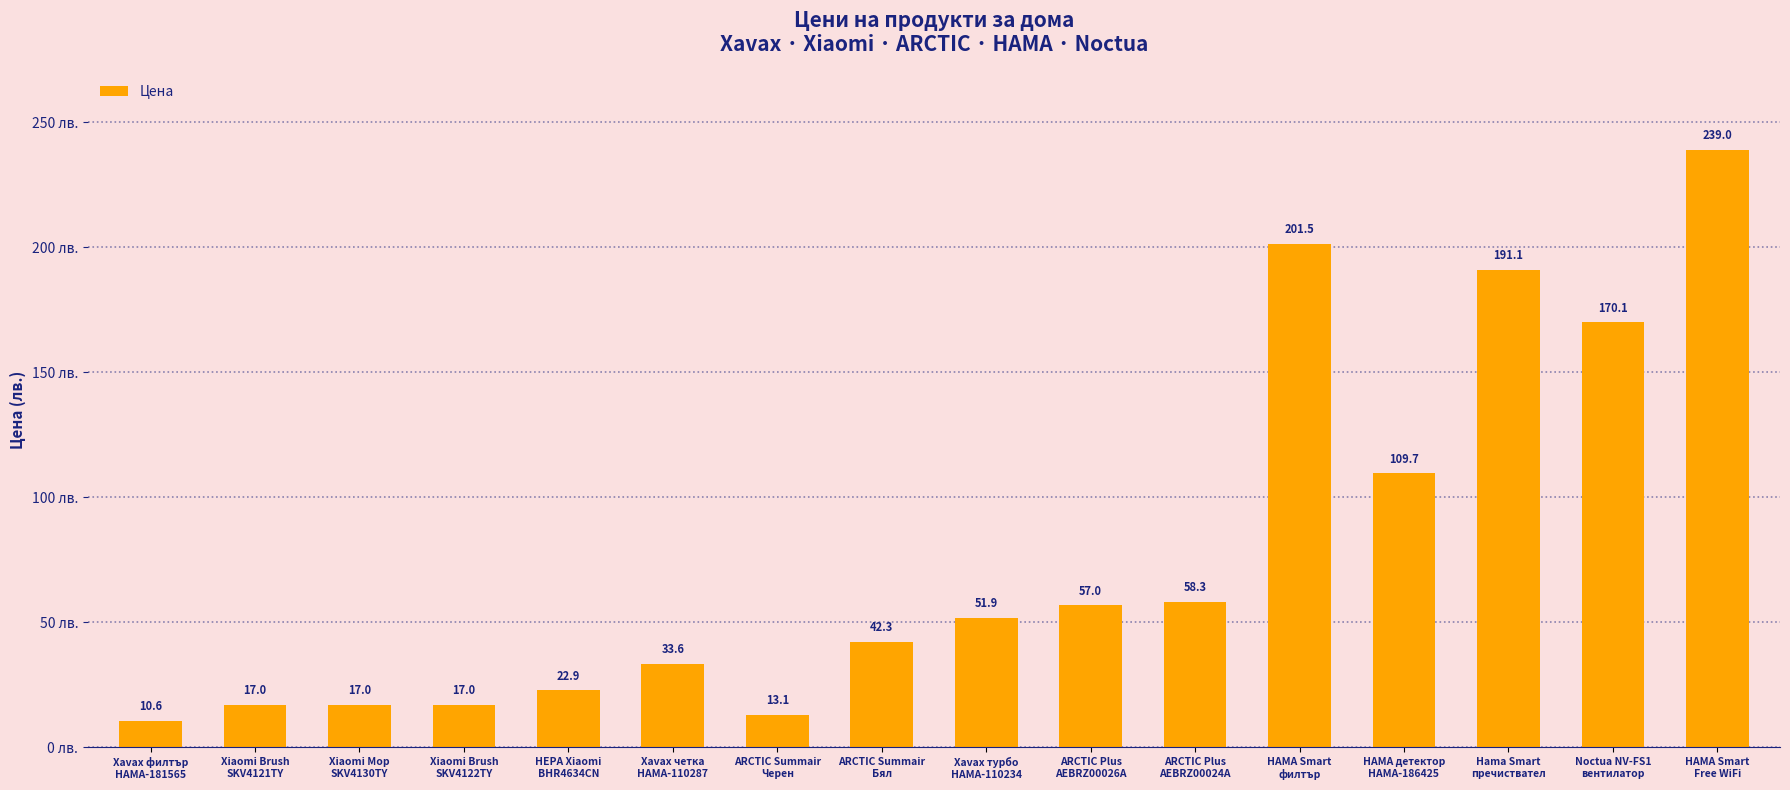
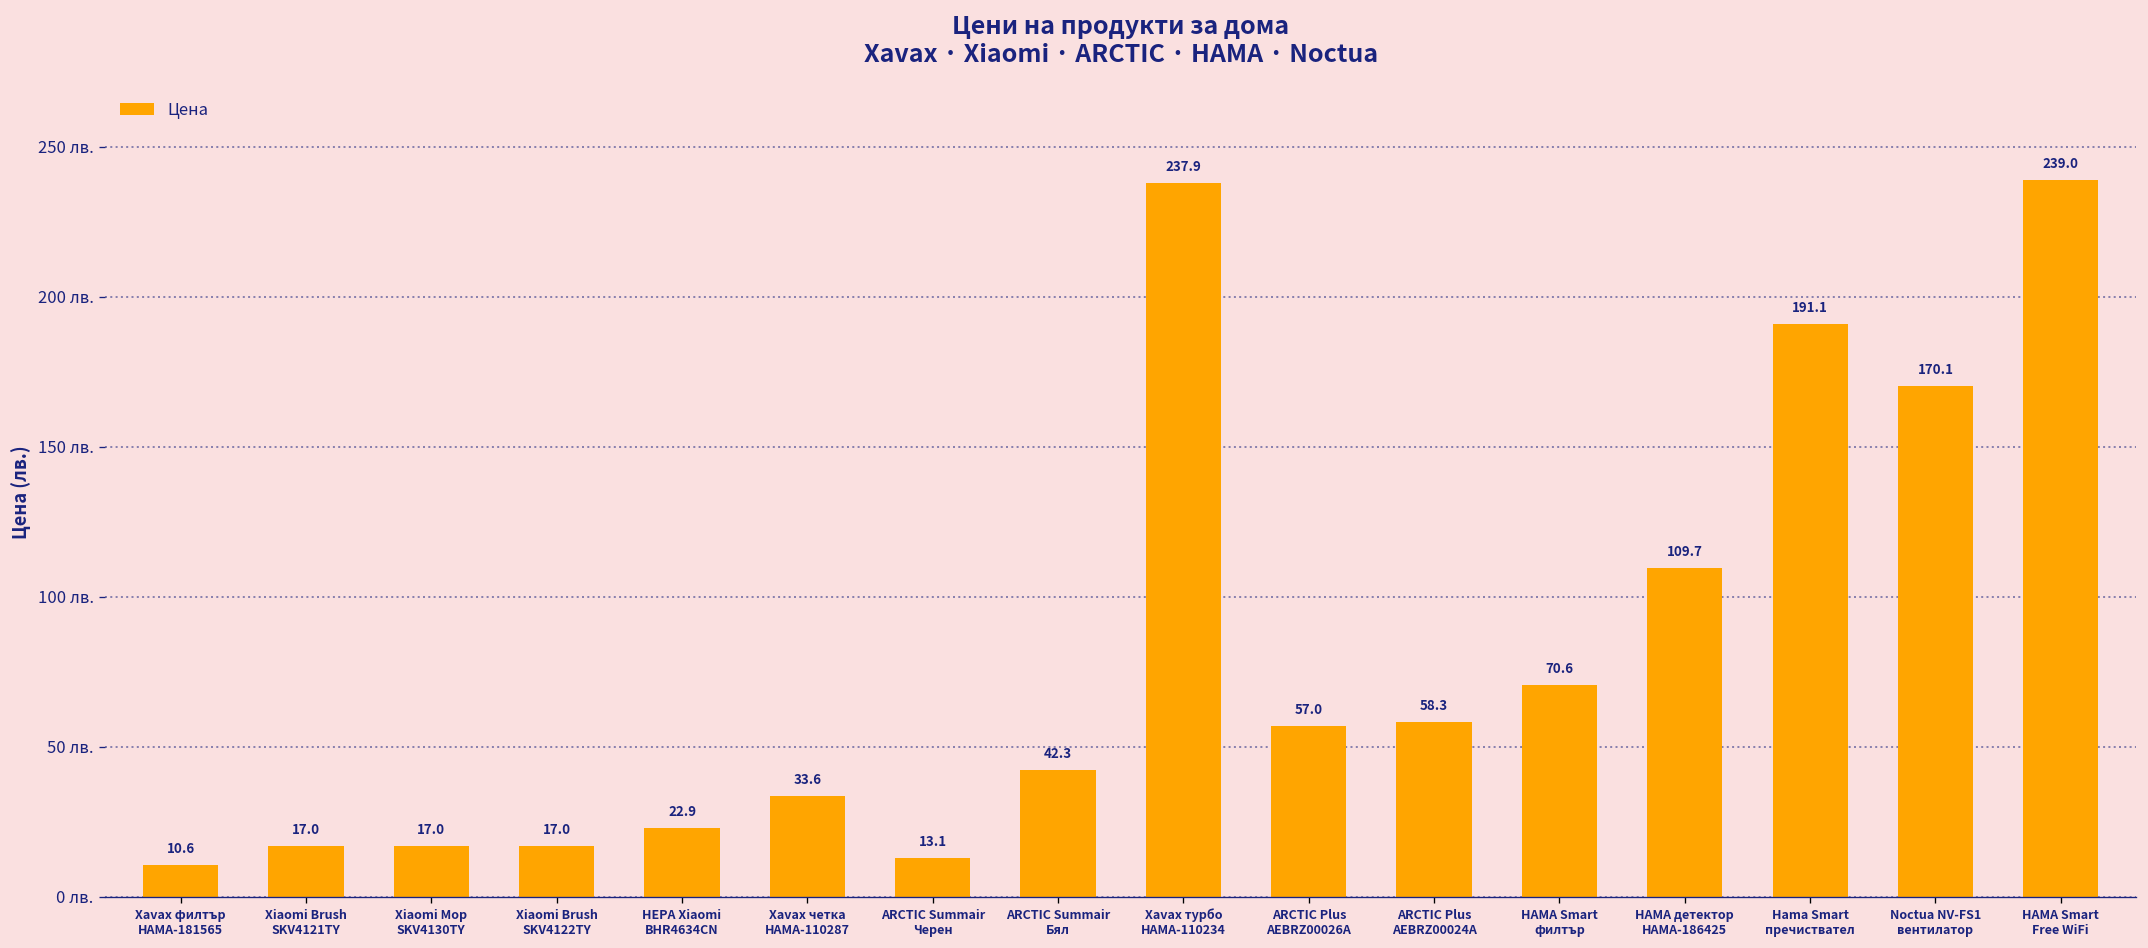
  {
    "Xavax филтър HAMA-181565": 10.6,
    "Xiaomi Brush SKV4121TY": 17.0,
    "Xiaomi Mop SKV4130TY": 17.0,
    "Xiaomi Brush SKV4122TY": 17.0,
    "HEPA Xiaomi BHR4634CN": 22.9,
    "Xavax четка HAMA-110287": 33.6,
    "ARCTIC Summair Черен": 13.1,
    "ARCTIC Summair Бял": 42.3,
-   "Xavax турбо HAMA-110234": 51.9,
+   "Xavax турбо HAMA-110234": 237.9,
    "ARCTIC Plus AEBRZ00026A": 57.0,
    "ARCTIC Plus AEBRZ00024A": 58.3,
-   "HAMA Smart филтър": 201.5,
+   "HAMA Smart филтър": 70.6,
    "HAMA детектор HAMA-186425": 109.7,
    "Hama Smart пречиствател": 191.1,
    "Noctua NV-FS1 вентилатор": 170.1,
    "HAMA Smart Free WiFi": 239.0
  }
